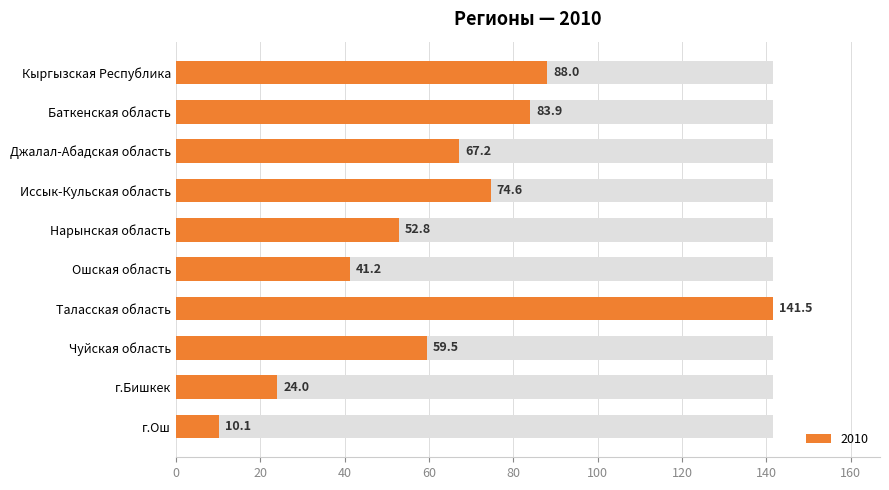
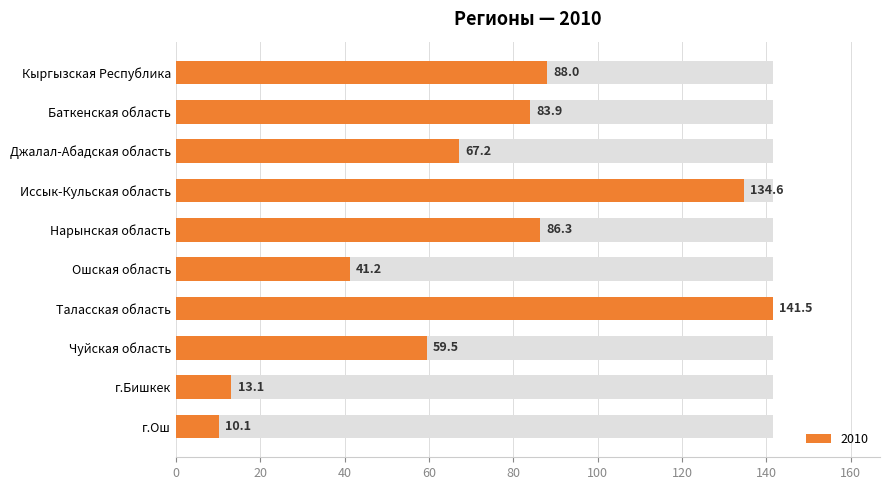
  {
    "2010": {
-     "Иссык-Кульская область": 74.6,
-     "Нарынская область": 52.8,
+     "Иссык-Кульская область": 134.6,
+     "Нарынская область": 86.3,
      "Таласская область": 141.5,
-     "г.Бишкек": 24.0
+     "г.Бишкек": 13.1
    }
  }
